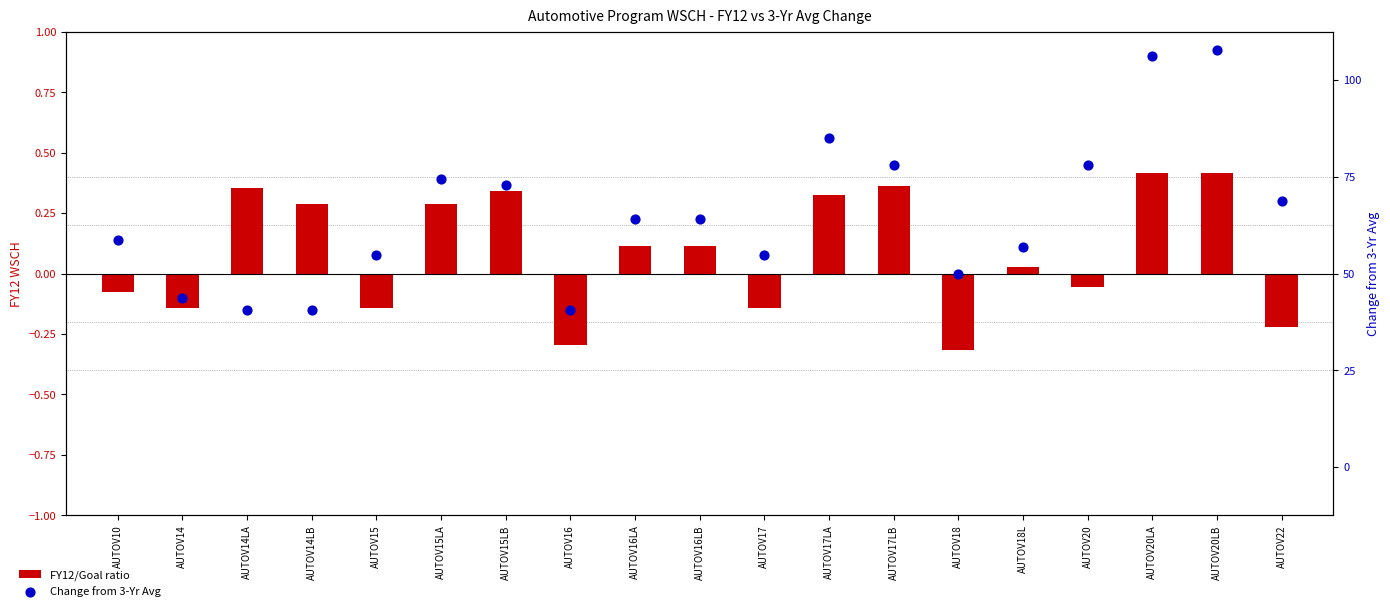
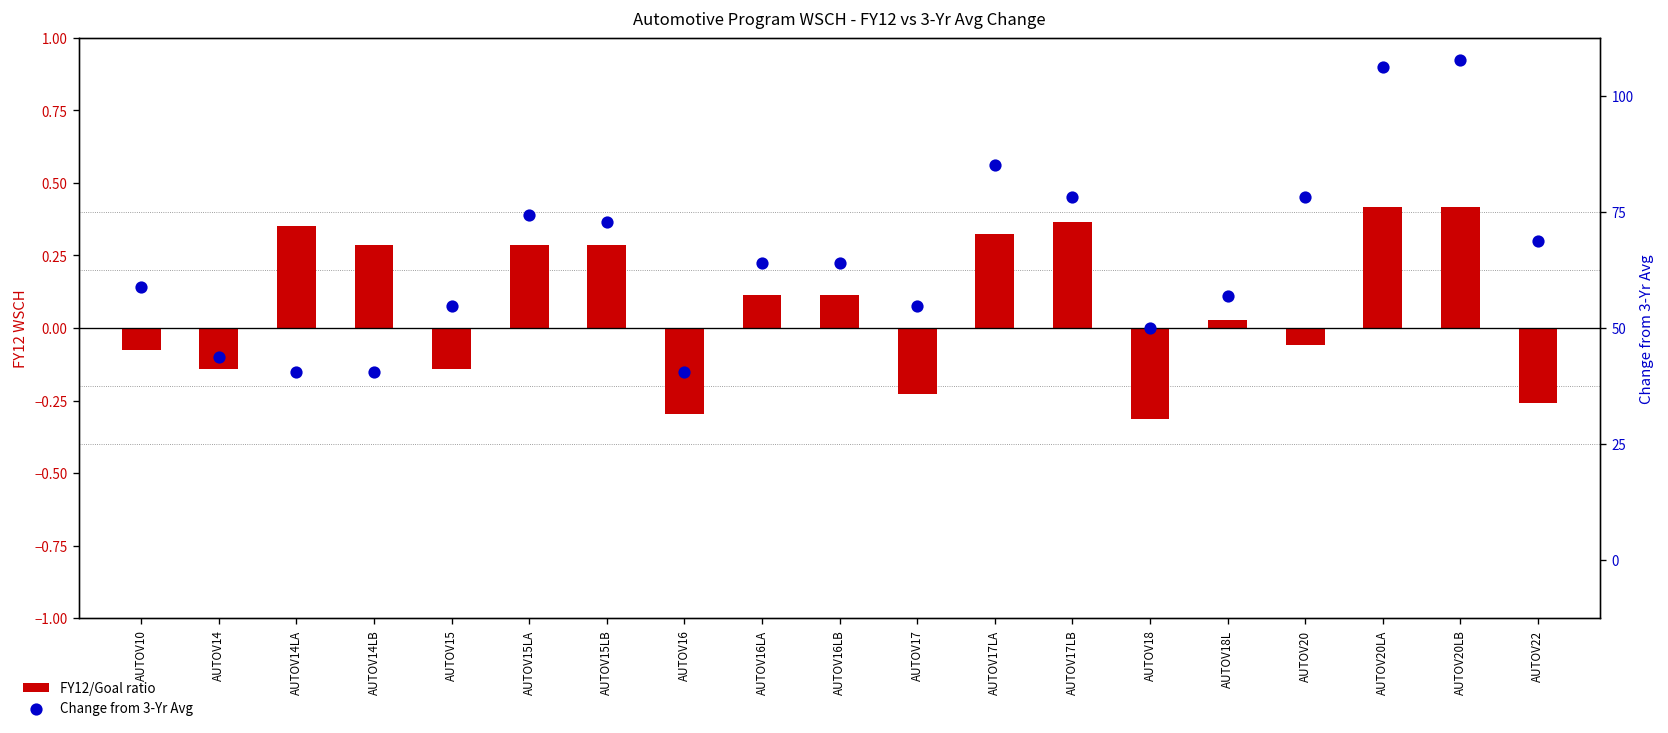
  {
    "FY12/Goal ratio": {
      "AUTOV10": -0.08,
      "AUTOV14": -0.14,
      "AUTOV14LA": 0.35,
      "AUTOV14LB": 0.29,
      "AUTOV15": -0.14,
      "AUTOV15LA": 0.29,
-     "AUTOV15LB": 0.34,
+     "AUTOV15LB": 0.29,
      "AUTOV16": -0.30,
      "AUTOV16LA": 0.11,
      "AUTOV16LB": 0.11,
-     "AUTOV17": -0.14,
+     "AUTOV17": -0.23,
      "AUTOV17LA": 0.32,
      "AUTOV17LB": 0.36,
      "AUTOV18": -0.31,
      "AUTOV18L": 0.03,
      "AUTOV20": -0.06,
      "AUTOV20LA": 0.42,
      "AUTOV20LB": 0.42,
-     "AUTOV22": -0.22
+     "AUTOV22": -0.26
    }
  }
